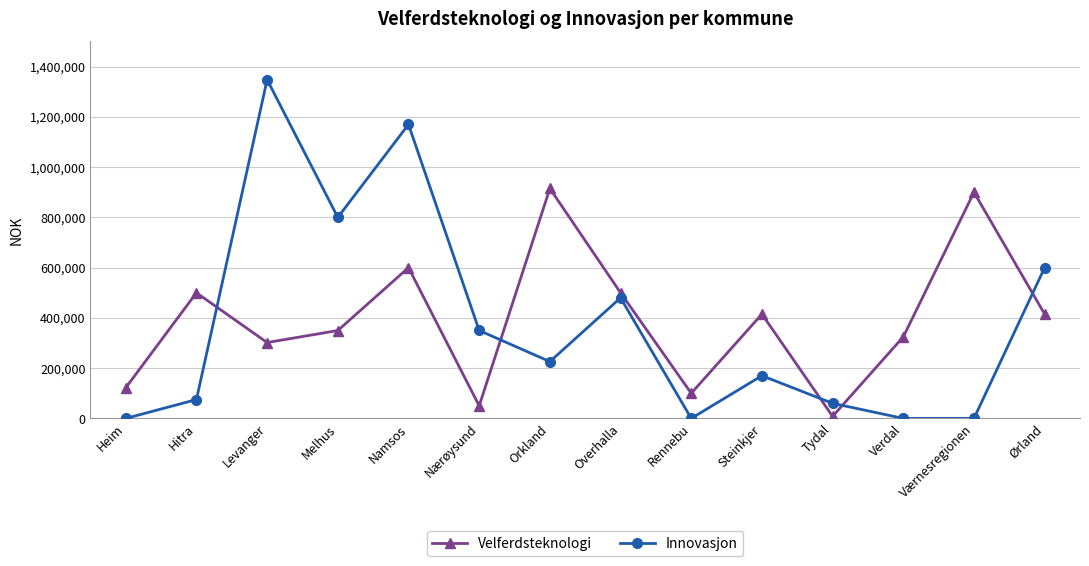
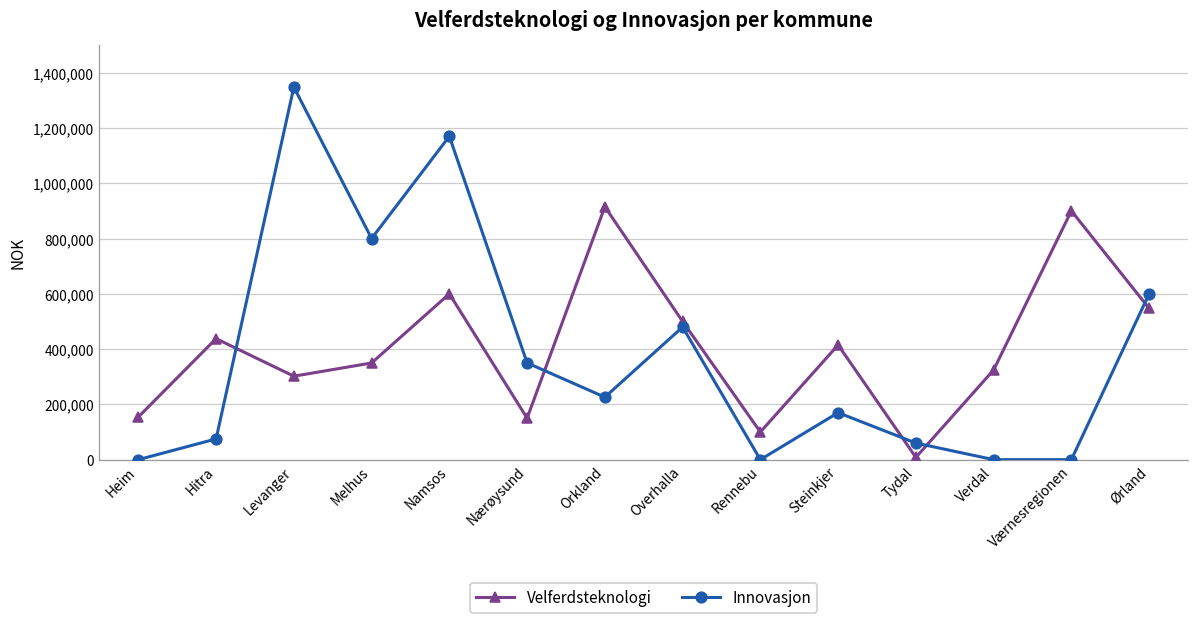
  {
    "Velferdsteknologi": {
-     "Heim": "120,000",
-     "Hitra": "500,000",
+     "Heim": "150,000",
+     "Hitra": "440,000",
      "Levanger": "300,000",
      "Melhus": "350,000",
      "Namsos": "600,000",
-     "Nærøysund": "50,000",
+     "Nærøysund": "150,000",
      "Orkland": "920,000",
      "Overhalla": "500,000",
      "Rennebu": "100,000",
      "Steinkjer": "420,000",
      "Tydal": "10,000",
      "Verdal": "320,000",
      "Værnesregionen": "900,000",
-     "Ørland": "420,000"
+     "Ørland": "550,000"
    },
    "Innovasjon": {
      "Heim": "0",
      "Hitra": "80,000",
      "Levanger": "1,350,000",
      "Melhus": "800,000",
      "Namsos": "1,170,000",
      "Nærøysund": "350,000",
      "Orkland": "230,000",
      "Overhalla": "480,000",
      "Rennebu": "0",
      "Steinkjer": "170,000",
      "Tydal": "60,000",
      "Verdal": "0",
      "Værnesregionen": "0",
      "Ørland": "600,000"
    }
  }
